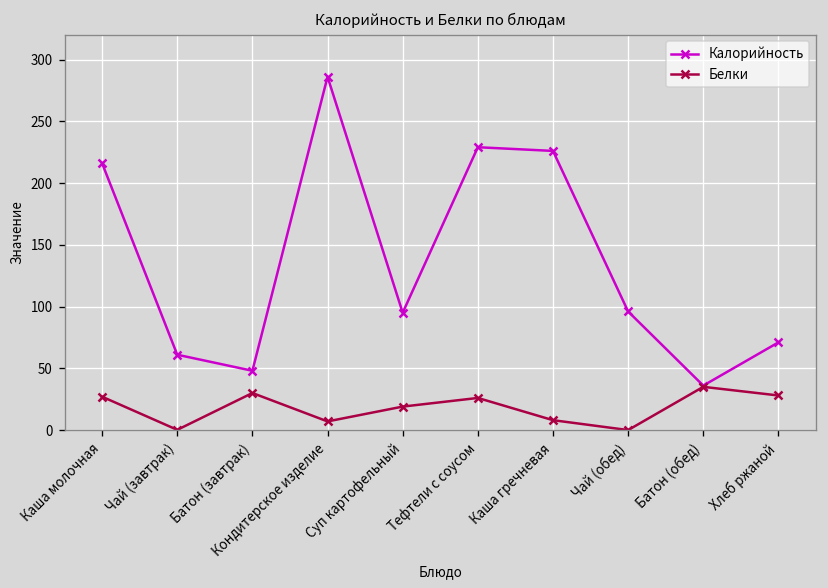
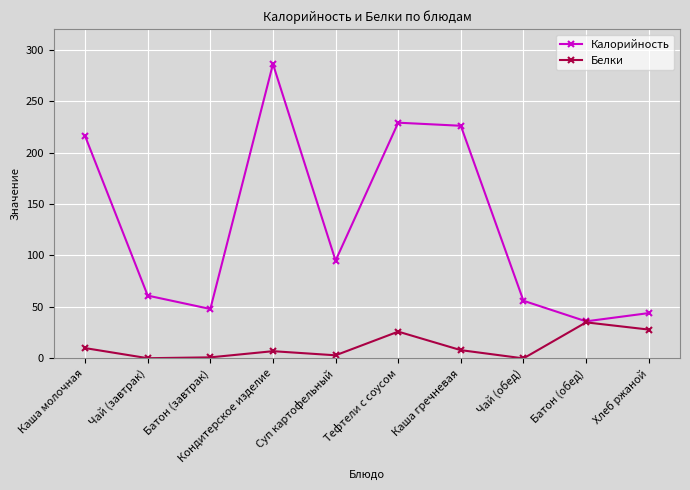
  {
    "Калорийность": {
      "Каша молочная": 216,
      "Чай (завтрак)": 61,
      "Батон (завтрак)": 48,
      "Кондитерское изделие": 286,
      "Суп картофельный": 95,
      "Тефтели с соусом": 229,
      "Каша гречневая": 226,
-     "Чай (обед)": 96,
-     "Хлеб ржаной": 71
+     "Чай (обед)": 56,
+     "Хлеб ржаной": 44
    },
    "Белки": {
-     "Каша молочная": 27,
+     "Каша молочная": 10,
      "Чай (завтрак)": 0,
-     "Батон (завтрак)": 30,
+     "Батон (завтрак)": 1,
      "Кондитерское изделие": 7,
-     "Суп картофельный": 19,
+     "Суп картофельный": 3,
      "Тефтели с соусом": 26,
      "Каша гречневая": 8,
      "Чай (обед)": 0,
      "Хлеб ржаной": 28
    }
  }
